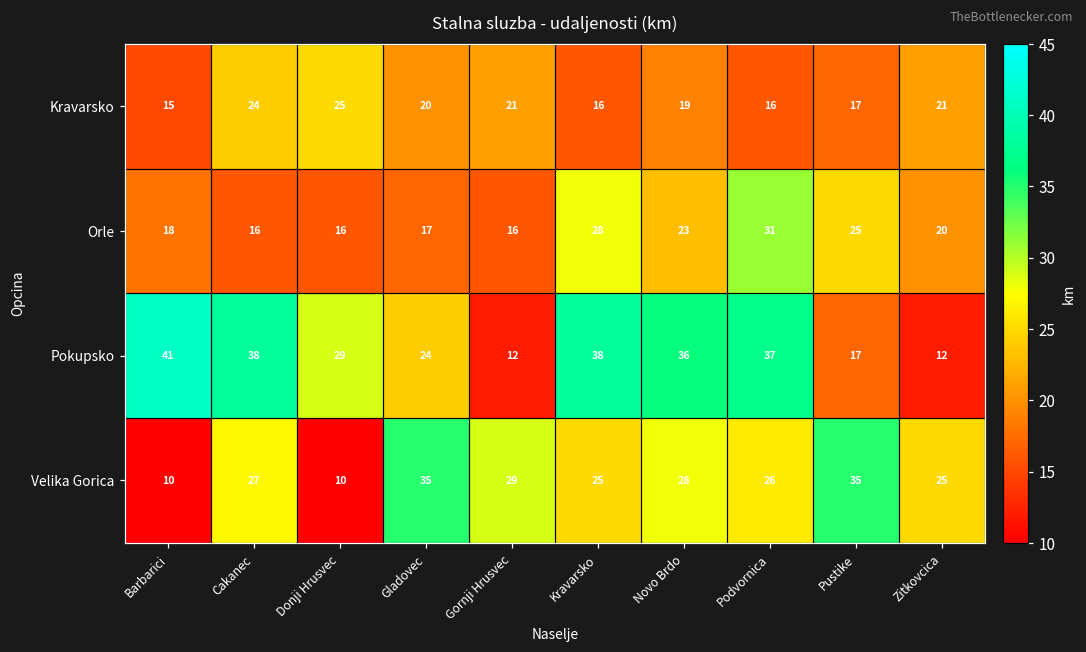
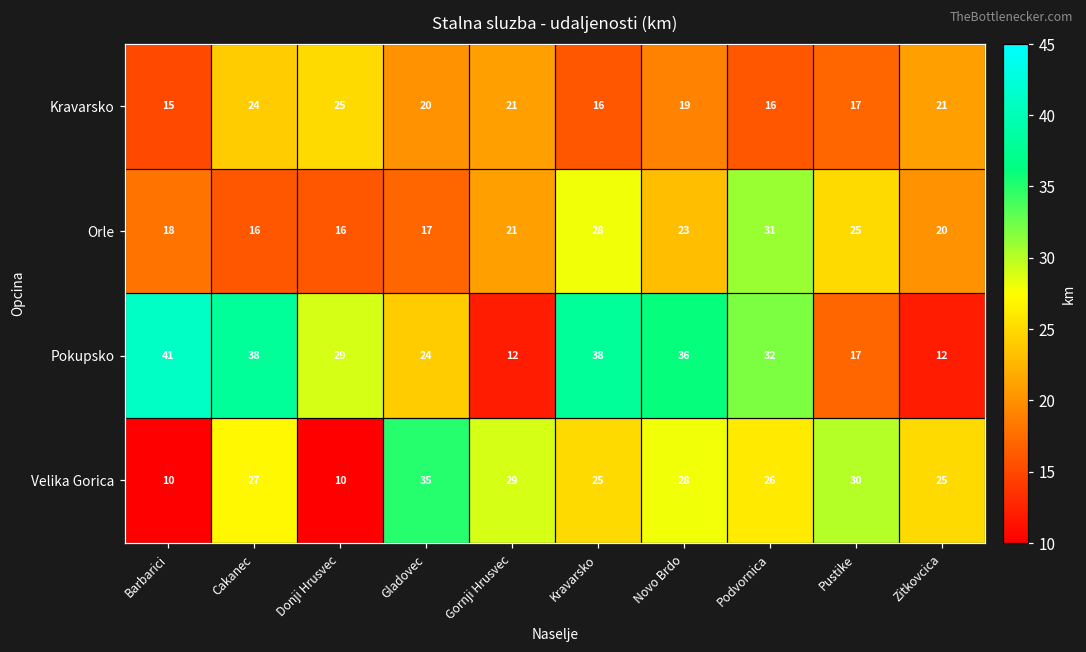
  {
    "Kravarsko": {
      "Barbarici": 15,
      "Cakanec": 24,
      "Donji Hrusvec": 25,
      "Gladovec": 20,
      "Gornji Hrusvec": 21,
      "Kravarsko": 16,
      "Novo Brdo": 19,
      "Podvornica": 16,
      "Pustike": 17,
      "Zitkovcica": 21
    },
    "Orle": {
      "Barbarici": 18,
      "Cakanec": 16,
      "Donji Hrusvec": 16,
      "Gladovec": 17,
-     "Gornji Hrusvec": 16,
+     "Gornji Hrusvec": 21,
      "Kravarsko": 28,
      "Novo Brdo": 23,
      "Podvornica": 31,
      "Pustike": 25,
      "Zitkovcica": 20
    },
    "Pokupsko": {
      "Barbarici": 41,
      "Cakanec": 38,
      "Donji Hrusvec": 29,
      "Gladovec": 24,
      "Gornji Hrusvec": 12,
      "Kravarsko": 38,
      "Novo Brdo": 36,
-     "Podvornica": 37,
+     "Podvornica": 32,
      "Pustike": 17,
      "Zitkovcica": 12
    },
    "Velika Gorica": {
      "Barbarici": 10,
      "Cakanec": 27,
      "Donji Hrusvec": 10,
      "Gladovec": 35,
      "Gornji Hrusvec": 29,
      "Kravarsko": 25,
      "Novo Brdo": 28,
      "Podvornica": 26,
-     "Pustike": 35,
+     "Pustike": 30,
      "Zitkovcica": 25
    }
  }
